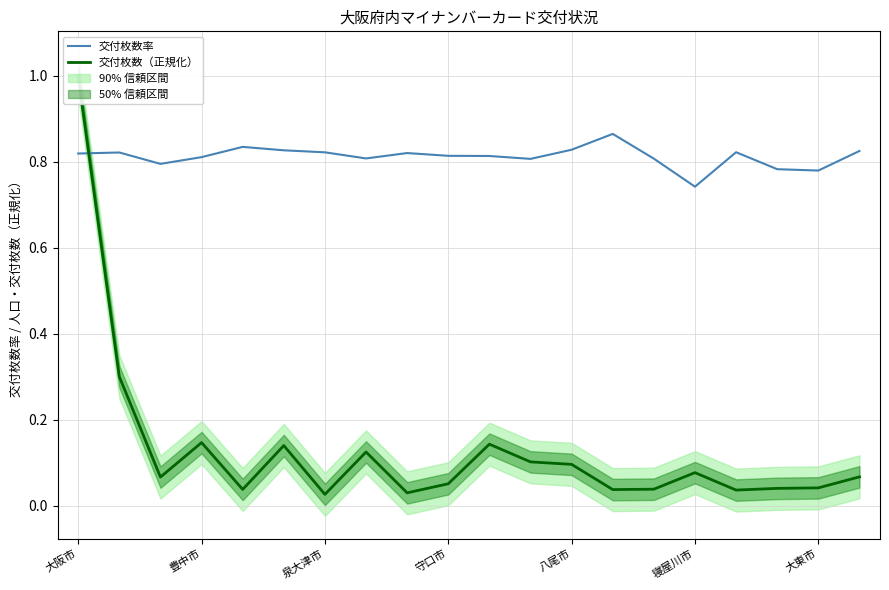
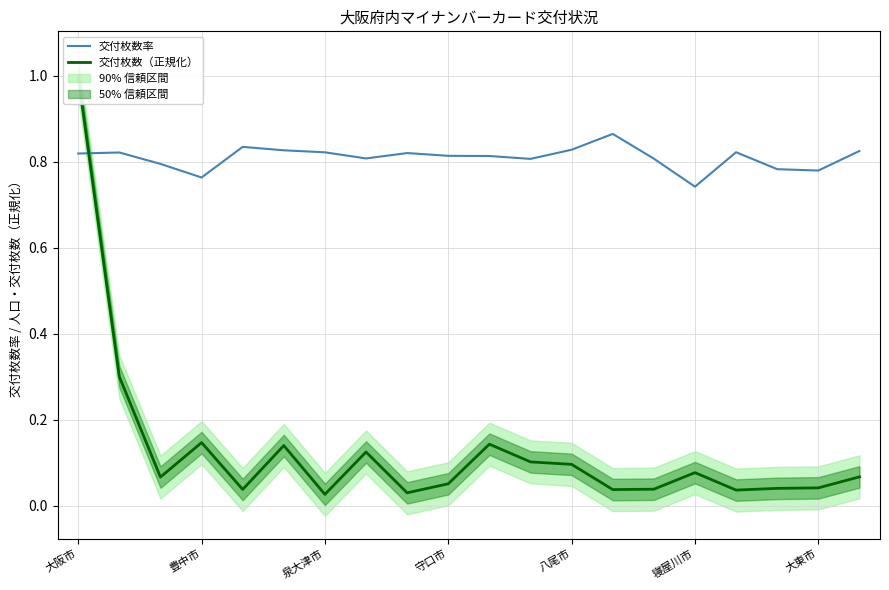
  {
    "交付枚数率": {
      "大阪市": 0.82,
-     "豊中市": 0.81,
+     "豊中市": 0.76,
      "泉大津市": 0.82,
      "守口市": 0.81,
      "八尾市": 0.83,
      "寝屋川市": 0.74,
      "大東市": 0.78
    }
  }
